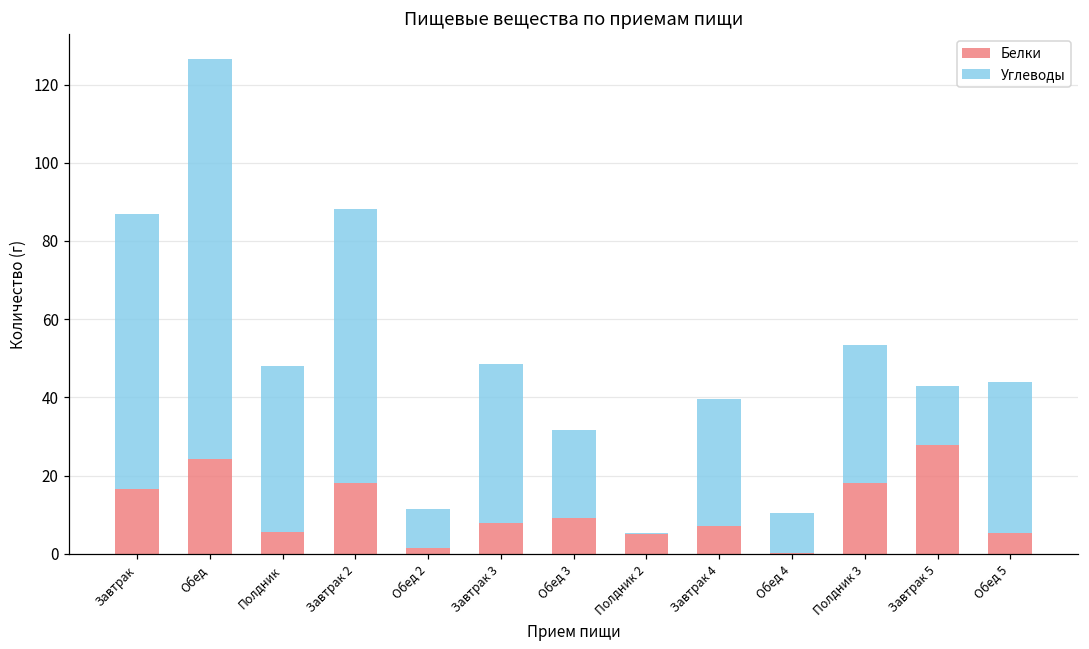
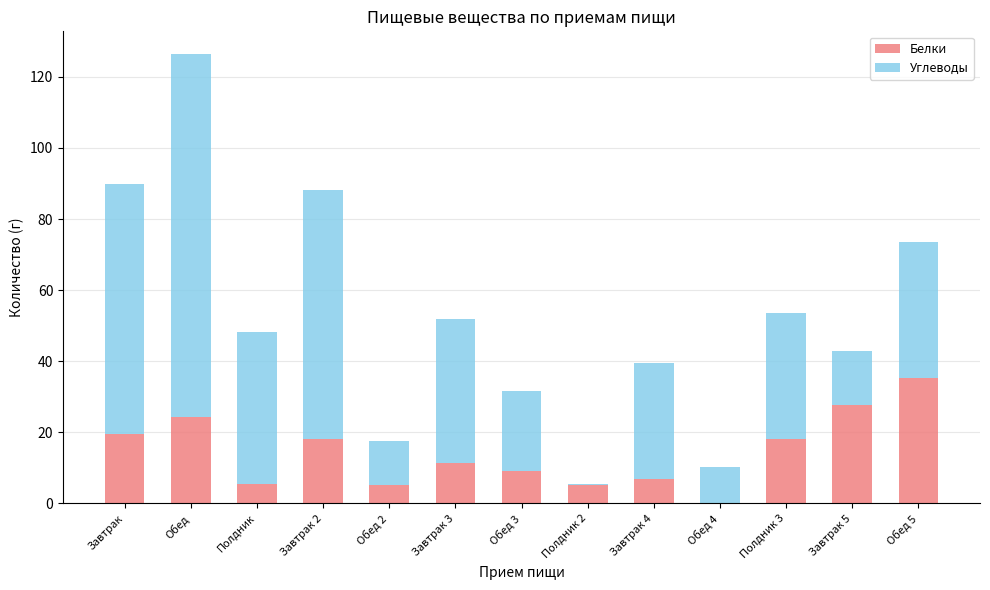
  {
    "Белки": {
-     "Завтрак": 17,
+     "Завтрак": 20,
      "Обед": 24,
      "Полдник": 6,
      "Завтрак 2": 18,
-     "Обед 2": 2,
-     "Завтрак 3": 8,
+     "Обед 2": 5,
+     "Завтрак 3": 11,
      "Обед 3": 9,
      "Полдник 2": 5,
      "Завтрак 4": 7,
      "Полдник 3": 18,
      "Завтрак 5": 28,
-     "Обед 5": 5
+     "Обед 5": 35
    },
    "Углеводы": {
      "Завтрак": 70,
      "Обед": 102,
      "Полдник": 43,
      "Завтрак 2": 70,
-     "Обед 2": 10,
+     "Обед 2": 12,
      "Завтрак 3": 41,
      "Обед 3": 22,
      "Завтрак 4": 32,
      "Обед 4": 10,
      "Полдник 3": 35,
      "Завтрак 5": 15,
      "Обед 5": 38
    }
  }
